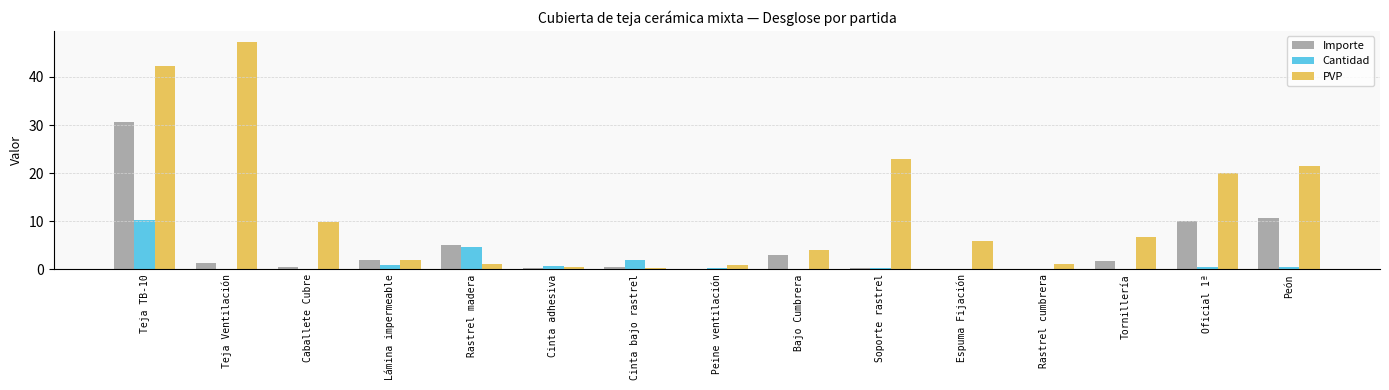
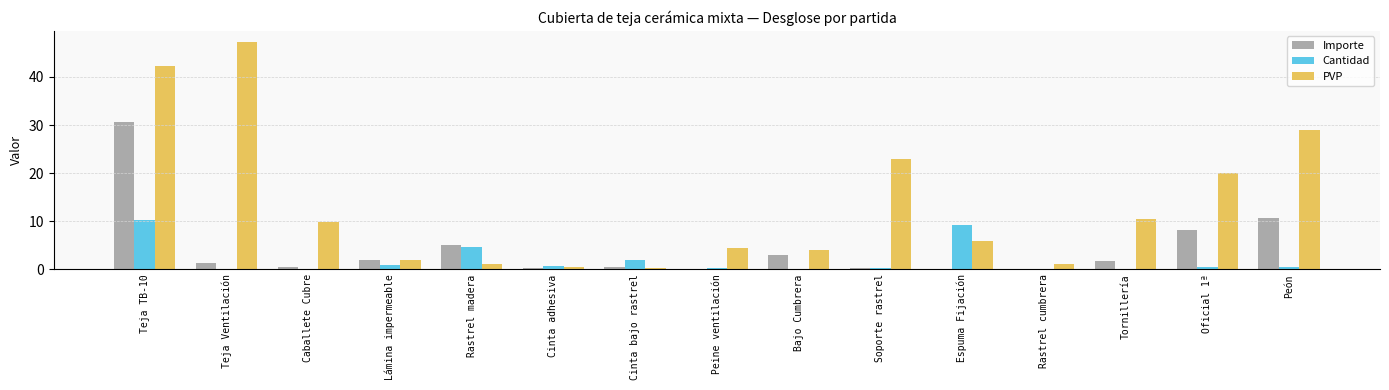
  {
    "Importe": {
      "Teja TB-10": 31,
      "Teja Ventilación": 1,
      "Lámina impermeable": 2,
      "Rastrel madera": 5,
      "Cinta bajo rastrel": 1,
      "Bajo Cumbrera": 3,
      "Tornillería": 2,
-     "Oficial 1ª": 10,
+     "Oficial 1ª": 8,
      "Peón": 11
    },
    "Cantidad": {
      "Teja TB-10": 10,
      "Lámina impermeable": 1,
      "Rastrel madera": 5,
      "Cinta adhesiva": 1,
      "Cinta bajo rastrel": 2,
-     "Espuma Fijación": 0
+     "Espuma Fijación": 9
    },
    "PVP": {
      "Teja TB-10": 42,
      "Teja Ventilación": 47,
      "Caballete Cubre": 10,
      "Lámina impermeable": 2,
      "Rastrel madera": 1,
-     "Peine ventilación": 1,
+     "Peine ventilación": 4,
      "Bajo Cumbrera": 4,
      "Soporte rastrel": 23,
      "Espuma Fijación": 6,
      "Rastrel cumbrera": 1,
-     "Tornillería": 7,
+     "Tornillería": 11,
      "Oficial 1ª": 20,
-     "Peón": 21
+     "Peón": 29
    }
  }
